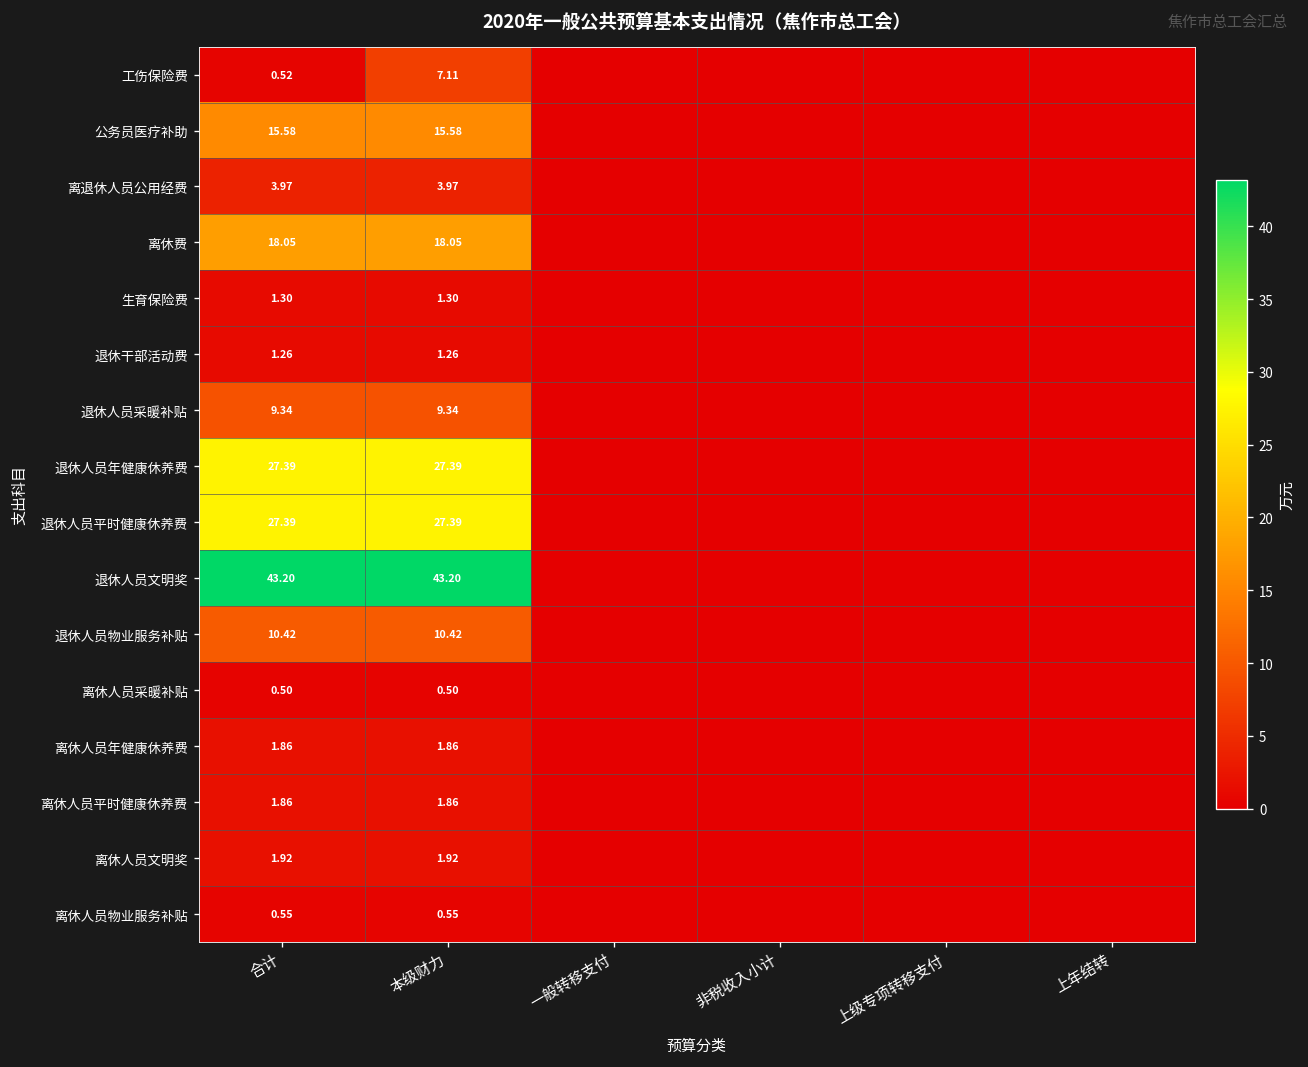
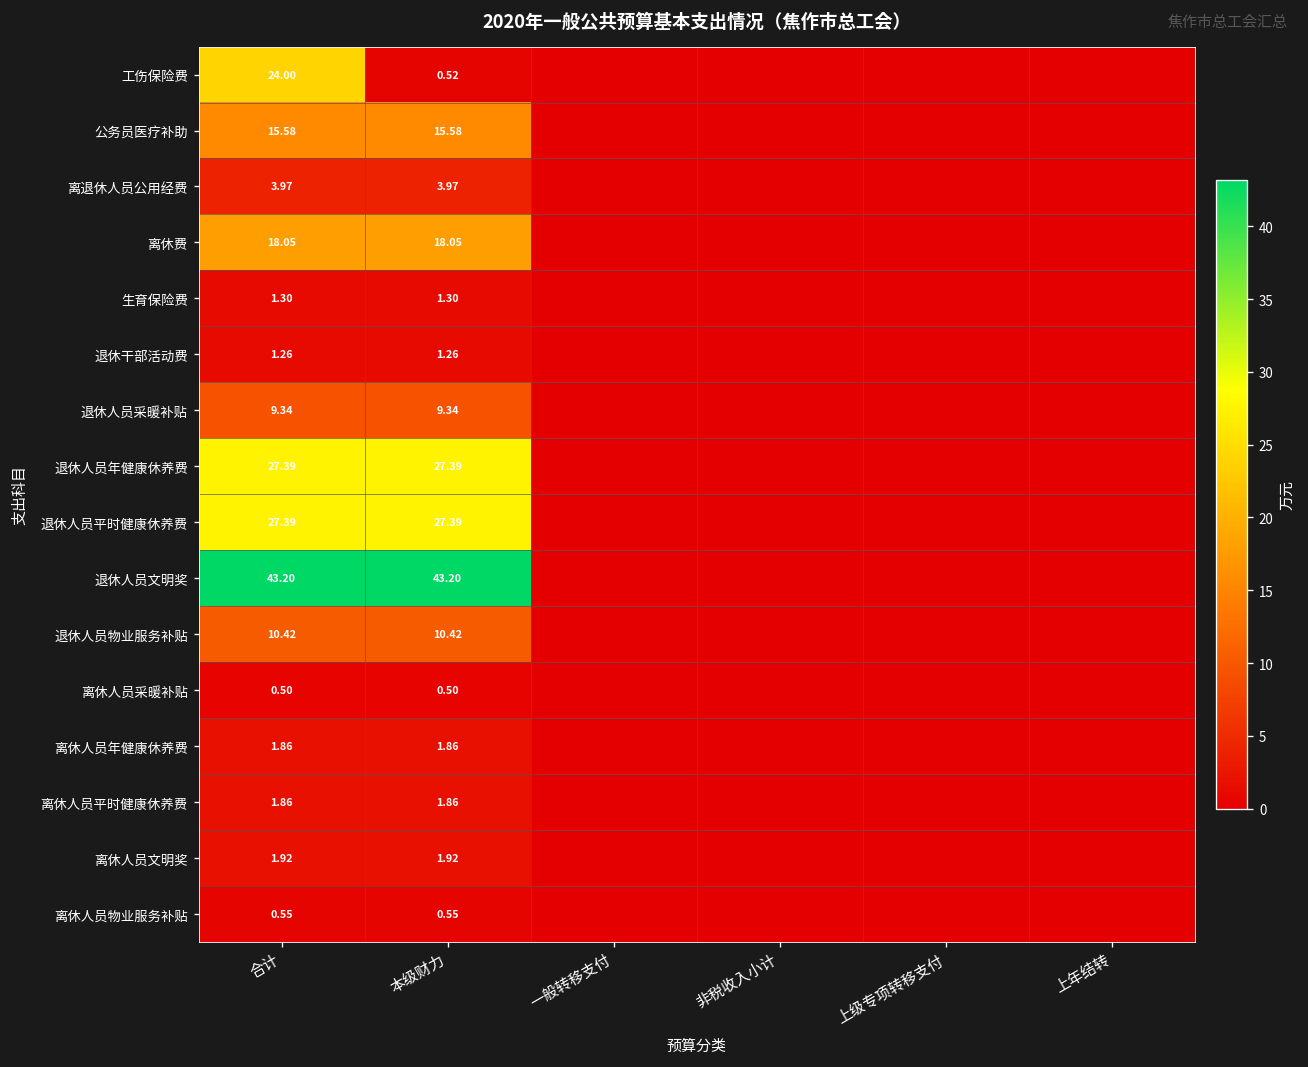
  {
    "工伤保险费": {
-     "合计": 0.52,
-     "本级财力": 7.11
+     "合计": 24.00,
+     "本级财力": 0.52
    },
    "公务员医疗补助": {
      "合计": 15.58,
      "本级财力": 15.58
    },
    "离退休人员公用经费": {
      "合计": 3.97,
      "本级财力": 3.97
    },
    "离休费": {
      "合计": 18.05,
      "本级财力": 18.05
    },
    "生育保险费": {
      "合计": 1.30,
      "本级财力": 1.30
    },
    "退休干部活动费": {
      "合计": 1.26,
      "本级财力": 1.26
    },
    "退休人员采暖补贴": {
      "合计": 9.34,
      "本级财力": 9.34
    },
    "退休人员年健康休养费": {
      "合计": 27.39,
      "本级财力": 27.39
    },
    "退休人员平时健康休养费": {
      "合计": 27.39,
      "本级财力": 27.39
    },
    "退休人员文明奖": {
      "合计": 43.20,
      "本级财力": 43.20
    },
    "退休人员物业服务补贴": {
      "合计": 10.42,
      "本级财力": 10.42
    },
    "离休人员采暖补贴": {
      "合计": 0.50,
      "本级财力": 0.50
    },
    "离休人员年健康休养费": {
      "合计": 1.86,
      "本级财力": 1.86
    },
    "离休人员平时健康休养费": {
      "合计": 1.86,
      "本级财力": 1.86
    },
    "离休人员文明奖": {
      "合计": 1.92,
      "本级财力": 1.92
    },
    "离休人员物业服务补贴": {
      "合计": 0.55,
      "本级财力": 0.55
    }
  }
